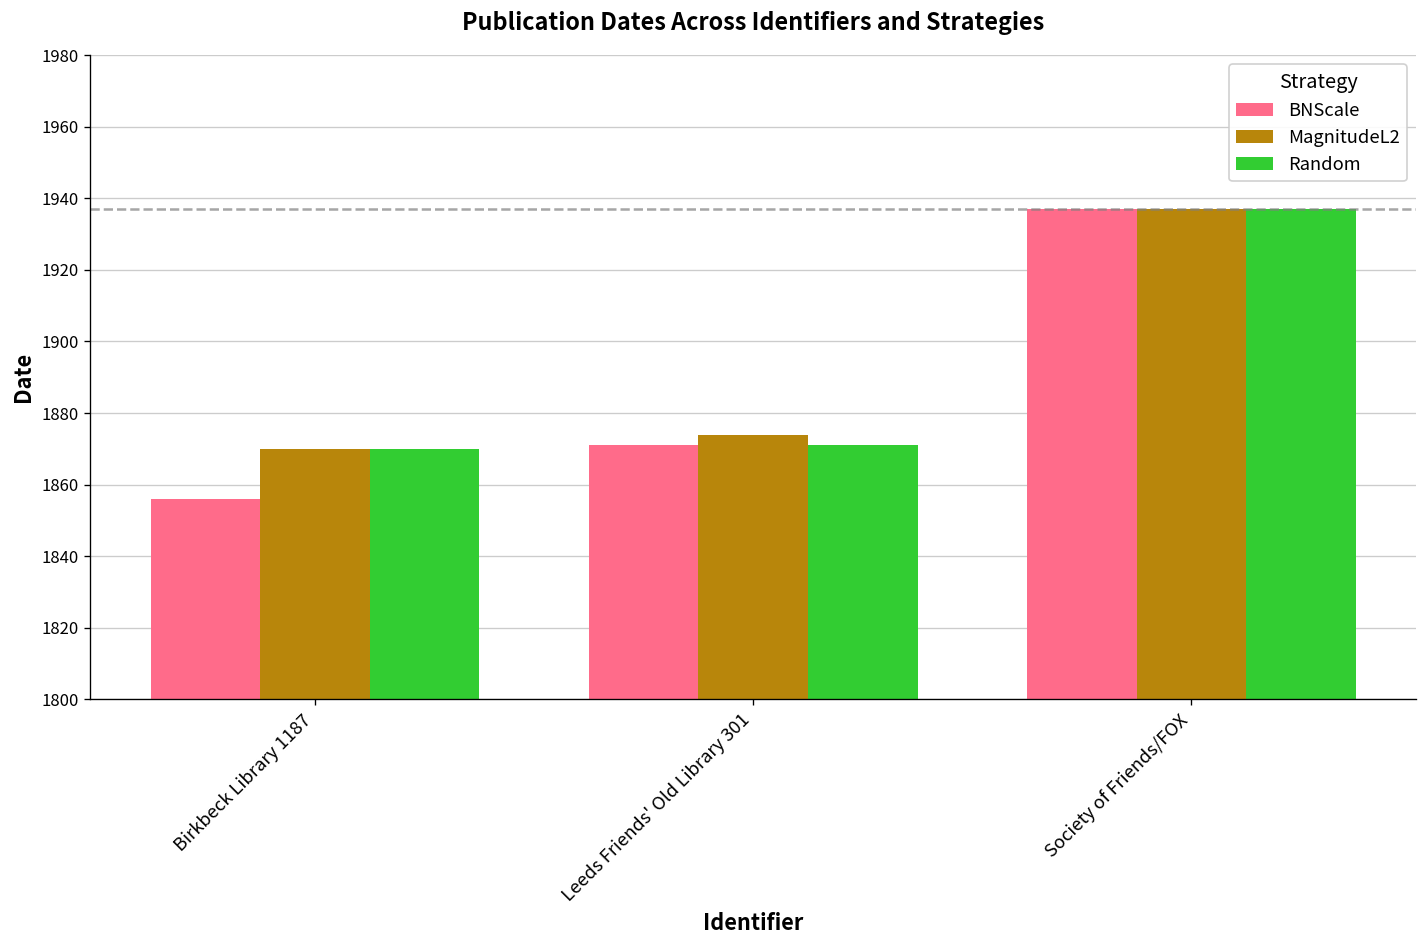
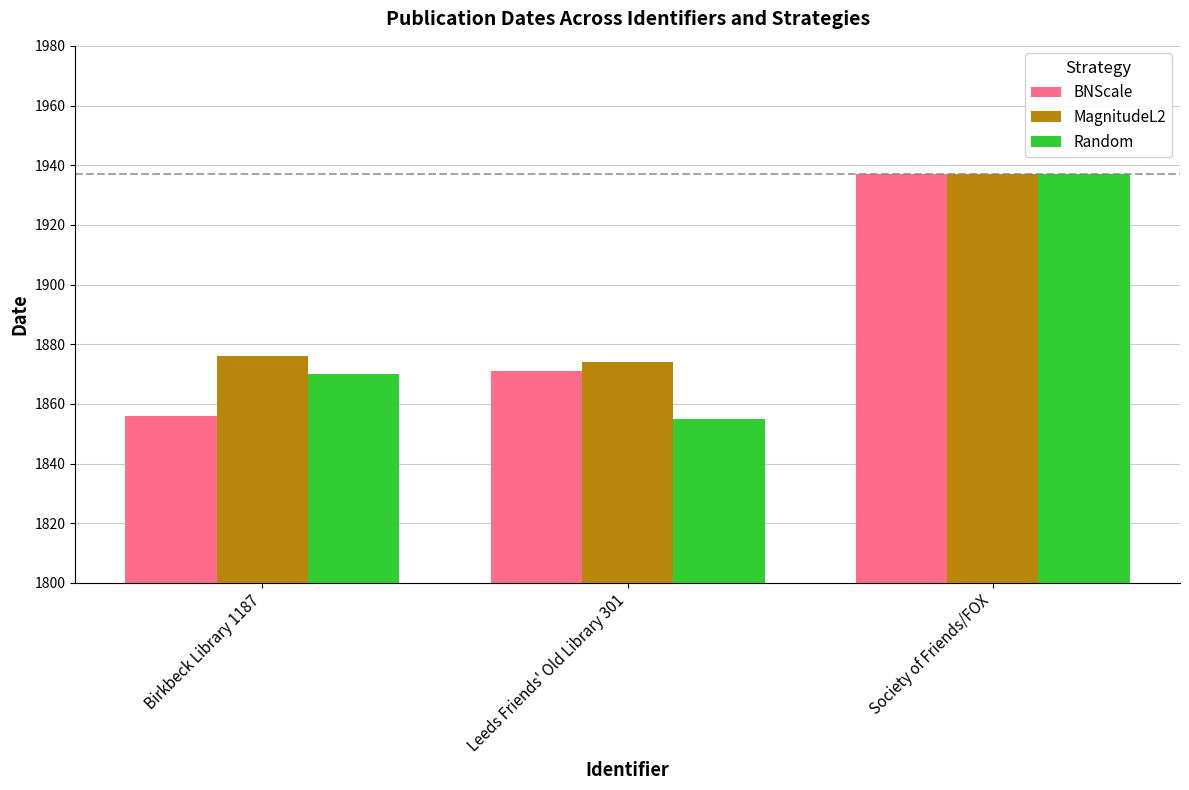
  {
    "BNScale": {
      "Birkbeck Library 1187": 1856,
      "Leeds Friends' Old Library 301": 1871,
      "Society of Friends/FOX": 1937
    },
    "MagnitudeL2": {
-     "Birkbeck Library 1187": 1870,
+     "Birkbeck Library 1187": 1876,
      "Leeds Friends' Old Library 301": 1874,
      "Society of Friends/FOX": 1937
    },
    "Random": {
      "Birkbeck Library 1187": 1870,
-     "Leeds Friends' Old Library 301": 1871,
+     "Leeds Friends' Old Library 301": 1855,
      "Society of Friends/FOX": 1937
    }
  }
